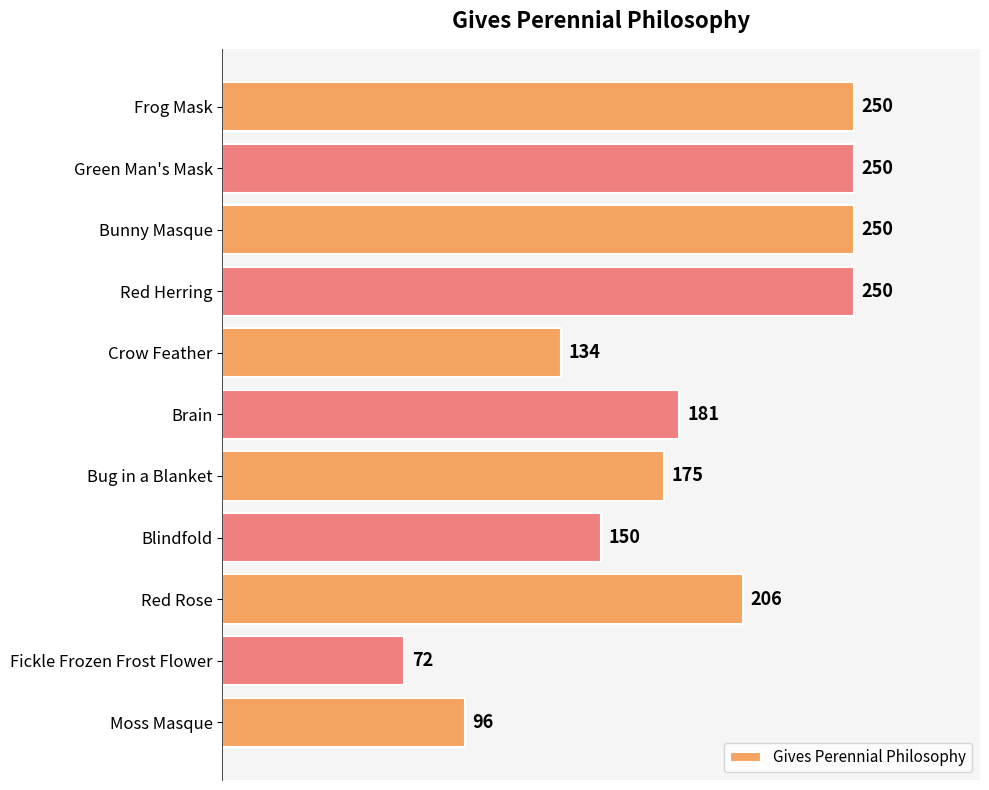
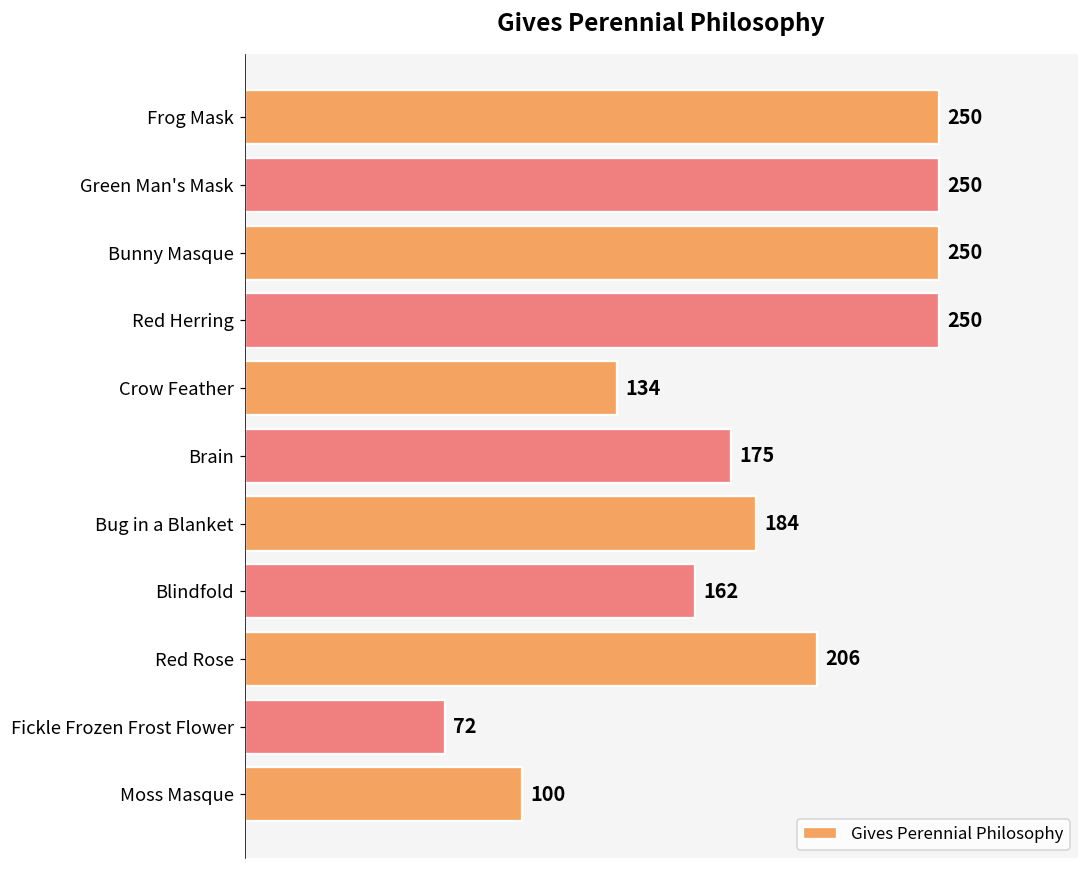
  {
    "Frog Mask": 250,
    "Green Man's Mask": 250,
    "Bunny Masque": 250,
    "Red Herring": 250,
    "Crow Feather": 134,
-   "Brain": 181,
-   "Bug in a Blanket": 175,
-   "Blindfold": 150,
+   "Brain": 175,
+   "Bug in a Blanket": 184,
+   "Blindfold": 162,
    "Red Rose": 206,
    "Fickle Frozen Frost Flower": 72,
-   "Moss Masque": 96
+   "Moss Masque": 100
  }
